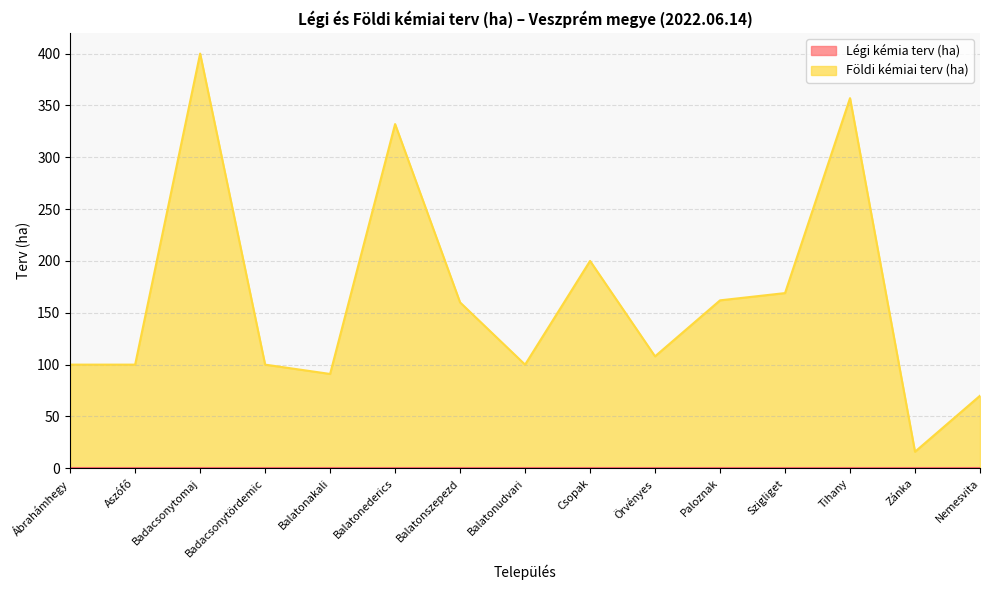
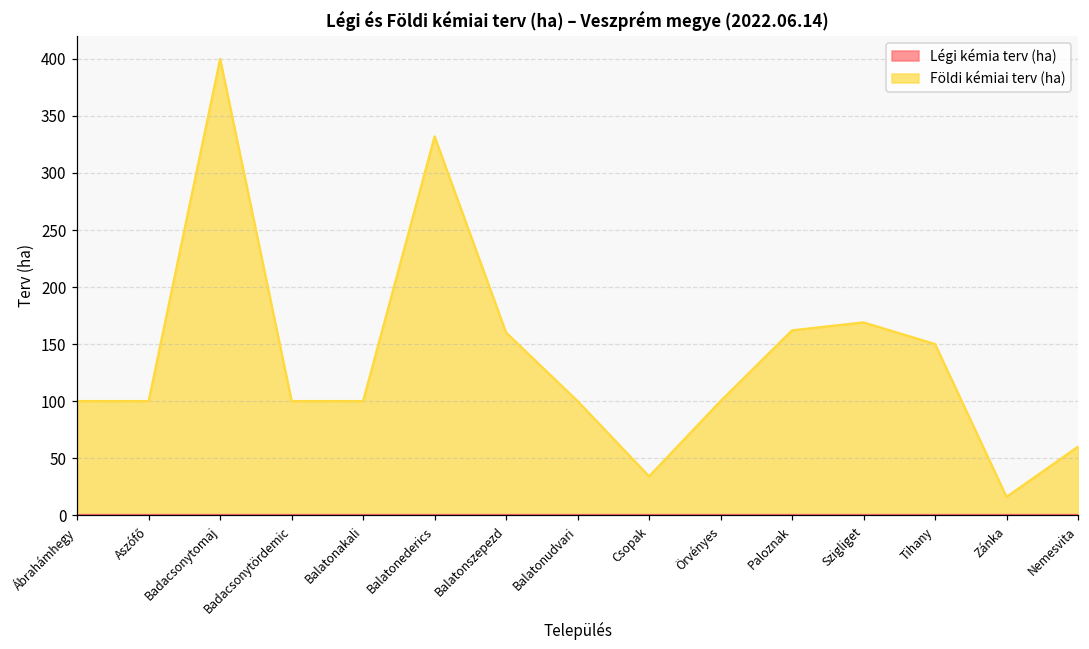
  {
    "Légi kémia terv (ha)": {
      "Ábrahámhegy": 0,
      "Aszófő": 0,
      "Badacsonytomaj": 0,
      "Badacsonytördemic": 0,
      "Balatonakali": 0,
      "Balatonederics": 0,
      "Balatonszepezd": 0,
      "Balatonudvari": 0,
      "Csopak": 0,
      "Örvényes": 0,
      "Paloznak": 0,
      "Szigliget": 0,
      "Tihany": 0,
      "Zánka": 0,
      "Nemesvita": 0
    },
    "Földi kémiai terv (ha)": {
      "Ábrahámhegy": 100,
      "Aszófő": 100,
      "Badacsonytomaj": 400,
      "Badacsonytördemic": 100,
-     "Balatonakali": 91,
+     "Balatonakali": 100,
      "Balatonederics": 332,
      "Balatonszepezd": 160,
      "Balatonudvari": 100,
-     "Csopak": 200,
-     "Örvényes": 108,
+     "Csopak": 34,
+     "Örvényes": 100,
      "Paloznak": 162,
      "Szigliget": 169,
-     "Tihany": 357,
+     "Tihany": 150,
      "Zánka": 16,
-     "Nemesvita": 70
+     "Nemesvita": 60
    }
  }
